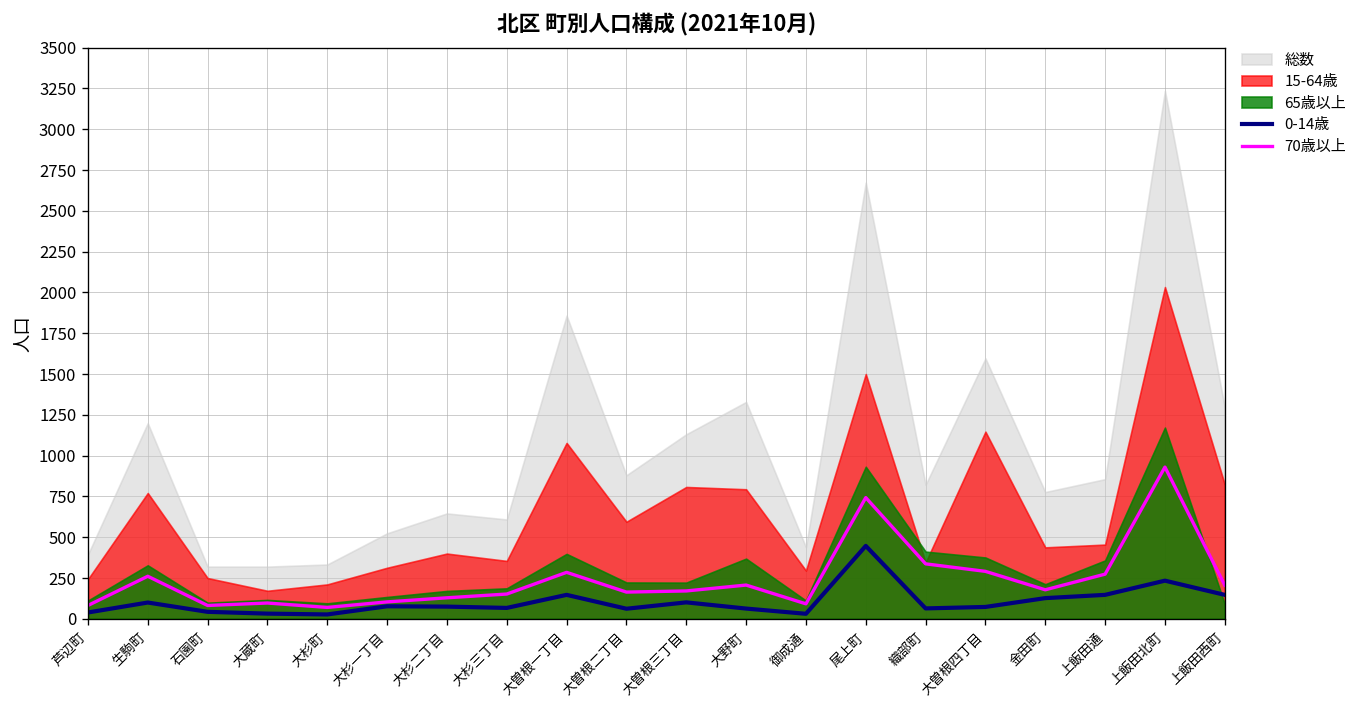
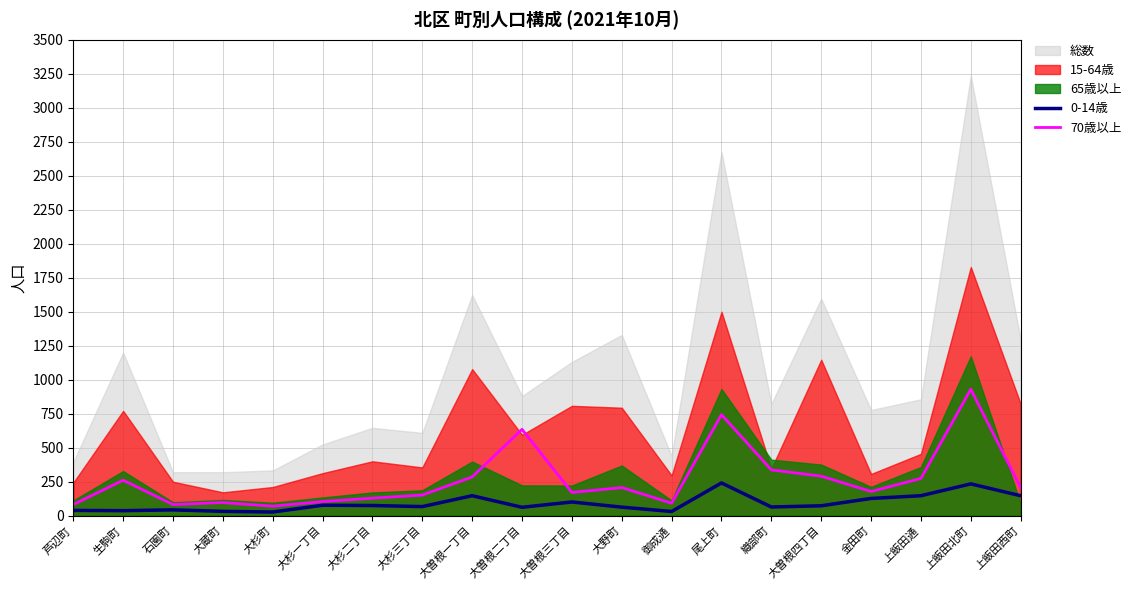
  {
    "0-14歳": {
      "芦辺町": 40,
-     "生駒町": 100,
+     "生駒町": 40,
      "石園町": 40,
      "大蔵町": 30,
      "大杉町": 30,
      "大杉一丁目": 80,
      "大杉二丁目": 80,
      "大杉三丁目": 70,
      "大曽根一丁目": 150,
      "大曽根二丁目": 60,
      "大曽根三丁目": 100,
      "大野町": 60,
      "御成通": 30,
-     "尾上町": 450,
+     "尾上町": 240,
      "織部町": 60,
      "大曽根四丁目": 70,
      "金田町": 130,
      "上飯田通": 150,
      "上飯田北町": 230,
      "上飯田西町": 150
    },
    "総数": {
      "芦辺町": 390,
      "生駒町": 1200,
      "石園町": 320,
      "大蔵町": 320,
      "大杉町": 330,
      "大杉一丁目": 520,
      "大杉二丁目": 650,
      "大杉三丁目": 610,
-     "大曽根一丁目": 1860,
+     "大曽根一丁目": 1620,
      "大曽根二丁目": 880,
      "大曽根三丁目": 1130,
      "大野町": 1330,
      "御成通": 440,
      "尾上町": 2670,
      "織部町": 820,
      "大曽根四丁目": 1600,
      "金田町": 780,
      "上飯田通": 860,
      "上飯田北町": 3240,
      "上飯田西町": 1300
    },
    "70歳以上": {
      "芦辺町": 80,
      "生駒町": 260,
      "大蔵町": 100,
      "大杉町": 70,
      "大杉一丁目": 100,
      "大杉二丁目": 130,
      "大杉三丁目": 150,
      "大曽根一丁目": 290,
-     "大曽根二丁目": 160,
+     "大曽根二丁目": 640,
      "大曽根三丁目": 170,
      "大野町": 210,
      "御成通": 90,
      "尾上町": 740,
      "大曽根四丁目": 290,
      "金田町": 180,
      "上飯田通": 270,
      "上飯田北町": 930,
      "上飯田西町": 210
    },
    "15-64歳": {
      "芦辺町": 240,
      "生駒町": 770,
      "石園町": 250,
      "大蔵町": 170,
      "大杉町": 210,
      "大杉一丁目": 310,
      "大杉二丁目": 400,
      "大杉三丁目": 360,
      "大曽根一丁目": 1080,
      "大曽根二丁目": 600,
      "大曽根三丁目": 810,
      "大野町": 790,
      "御成通": 300,
      "尾上町": 1500,
      "大曽根四丁目": 1150,
-     "金田町": 440,
+     "金田町": 310,
      "上飯田通": 460,
-     "上飯田北町": 2030,
+     "上飯田北町": 1830,
      "上飯田西町": 820
    },
    "65歳以上": {
      "芦辺町": 110,
      "生駒町": 330,
      "大蔵町": 120,
      "大杉町": 100,
      "大杉一丁目": 130,
      "大杉二丁目": 170,
      "大杉三丁目": 190,
      "大曽根一丁目": 400,
      "大曽根二丁目": 220,
      "大曽根三丁目": 220,
      "大野町": 370,
      "御成通": 110,
      "尾上町": 930,
      "織部町": 410,
      "大曽根四丁目": 380,
      "金田町": 210,
      "上飯田通": 360,
      "上飯田北町": 1170,
      "上飯田西町": 90
    }
  }
